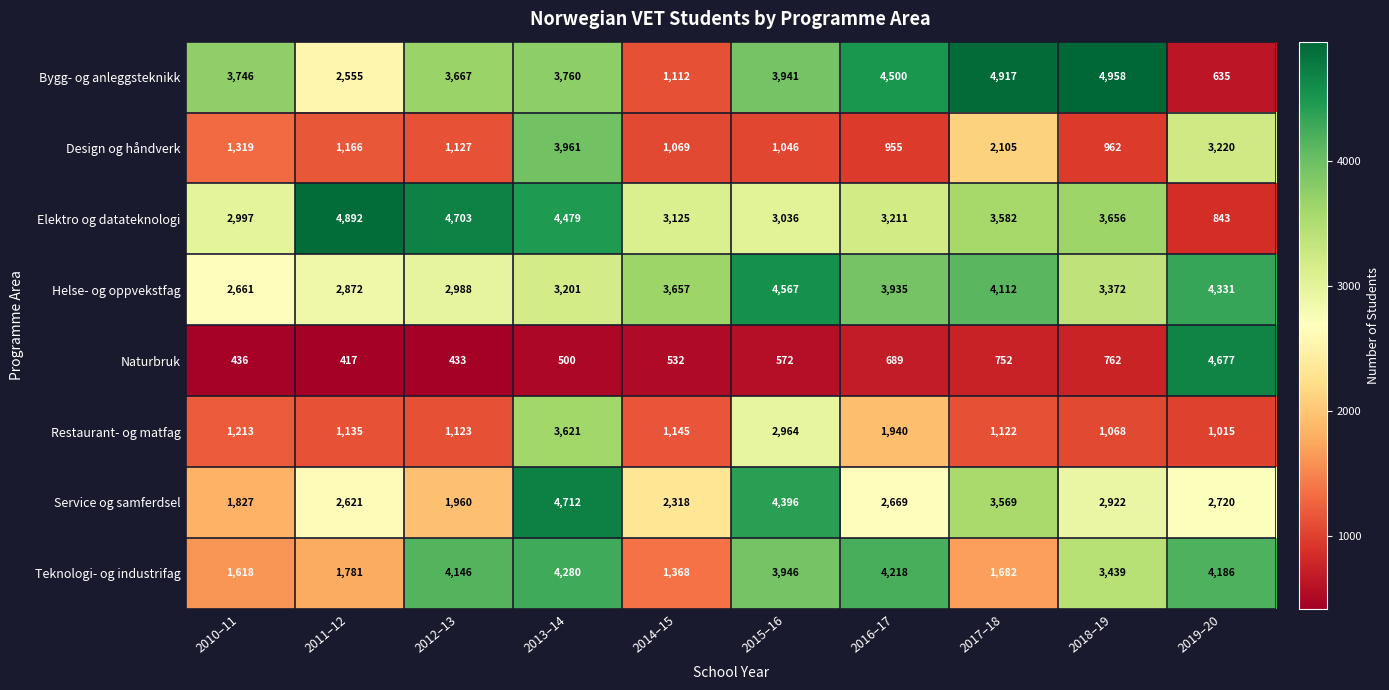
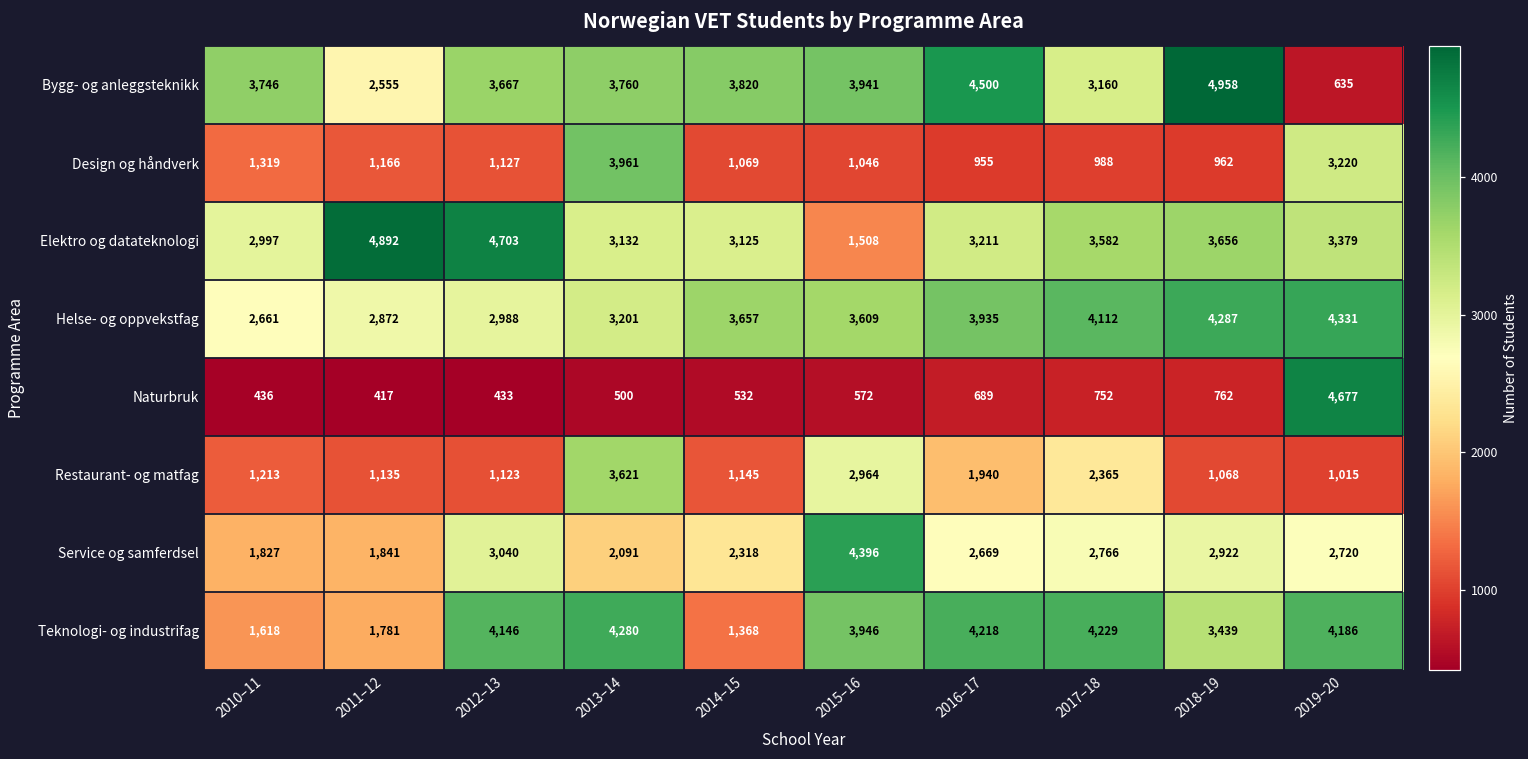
  {
    "Bygg- og anleggsteknikk": {
      "2010–11": "3,746",
      "2011–12": "2,555",
      "2012–13": "3,667",
      "2013–14": "3,760",
-     "2014–15": "1,112",
+     "2014–15": "3,820",
      "2015–16": "3,941",
      "2016–17": "4,500",
-     "2017–18": "4,917",
+     "2017–18": "3,160",
      "2018–19": "4,958",
      "2019–20": "635"
    },
    "Design og håndverk": {
      "2010–11": "1,319",
      "2011–12": "1,166",
      "2012–13": "1,127",
      "2013–14": "3,961",
      "2014–15": "1,069",
      "2015–16": "1,046",
      "2016–17": "955",
-     "2017–18": "2,105",
+     "2017–18": "988",
      "2018–19": "962",
      "2019–20": "3,220"
    },
    "Elektro og datateknologi": {
      "2010–11": "2,997",
      "2011–12": "4,892",
      "2012–13": "4,703",
-     "2013–14": "4,479",
+     "2013–14": "3,132",
      "2014–15": "3,125",
-     "2015–16": "3,036",
+     "2015–16": "1,508",
      "2016–17": "3,211",
      "2017–18": "3,582",
      "2018–19": "3,656",
-     "2019–20": "843"
+     "2019–20": "3,379"
    },
    "Helse- og oppvekstfag": {
      "2010–11": "2,661",
      "2011–12": "2,872",
      "2012–13": "2,988",
      "2013–14": "3,201",
      "2014–15": "3,657",
-     "2015–16": "4,567",
+     "2015–16": "3,609",
      "2016–17": "3,935",
      "2017–18": "4,112",
-     "2018–19": "3,372",
+     "2018–19": "4,287",
      "2019–20": "4,331"
    },
    "Naturbruk": {
      "2010–11": "436",
      "2011–12": "417",
      "2012–13": "433",
      "2013–14": "500",
      "2014–15": "532",
      "2015–16": "572",
      "2016–17": "689",
      "2017–18": "752",
      "2018–19": "762",
      "2019–20": "4,677"
    },
    "Restaurant- og matfag": {
      "2010–11": "1,213",
      "2011–12": "1,135",
      "2012–13": "1,123",
      "2013–14": "3,621",
      "2014–15": "1,145",
      "2015–16": "2,964",
      "2016–17": "1,940",
-     "2017–18": "1,122",
+     "2017–18": "2,365",
      "2018–19": "1,068",
      "2019–20": "1,015"
    },
    "Service og samferdsel": {
      "2010–11": "1,827",
-     "2011–12": "2,621",
-     "2012–13": "1,960",
-     "2013–14": "4,712",
+     "2011–12": "1,841",
+     "2012–13": "3,040",
+     "2013–14": "2,091",
      "2014–15": "2,318",
      "2015–16": "4,396",
      "2016–17": "2,669",
-     "2017–18": "3,569",
+     "2017–18": "2,766",
      "2018–19": "2,922",
      "2019–20": "2,720"
    },
    "Teknologi- og industrifag": {
      "2010–11": "1,618",
      "2011–12": "1,781",
      "2012–13": "4,146",
      "2013–14": "4,280",
      "2014–15": "1,368",
      "2015–16": "3,946",
      "2016–17": "4,218",
-     "2017–18": "1,682",
+     "2017–18": "4,229",
      "2018–19": "3,439",
      "2019–20": "4,186"
    }
  }
